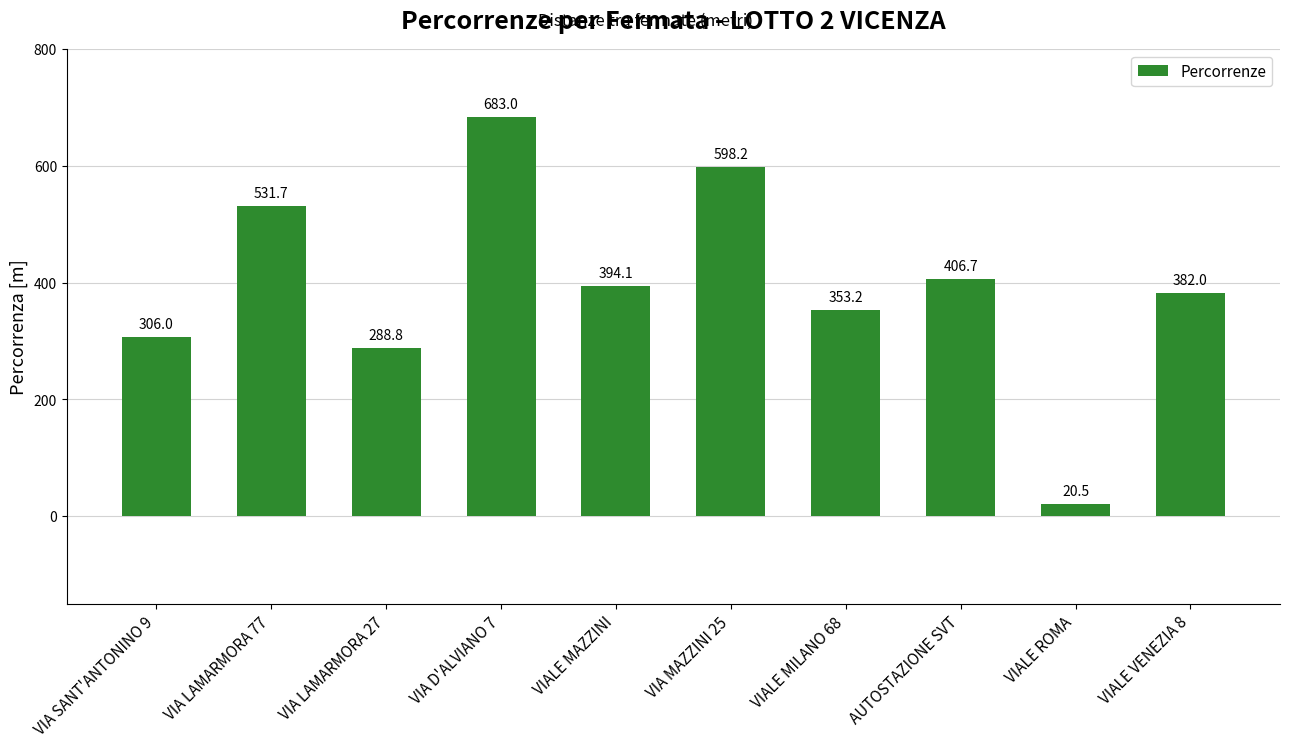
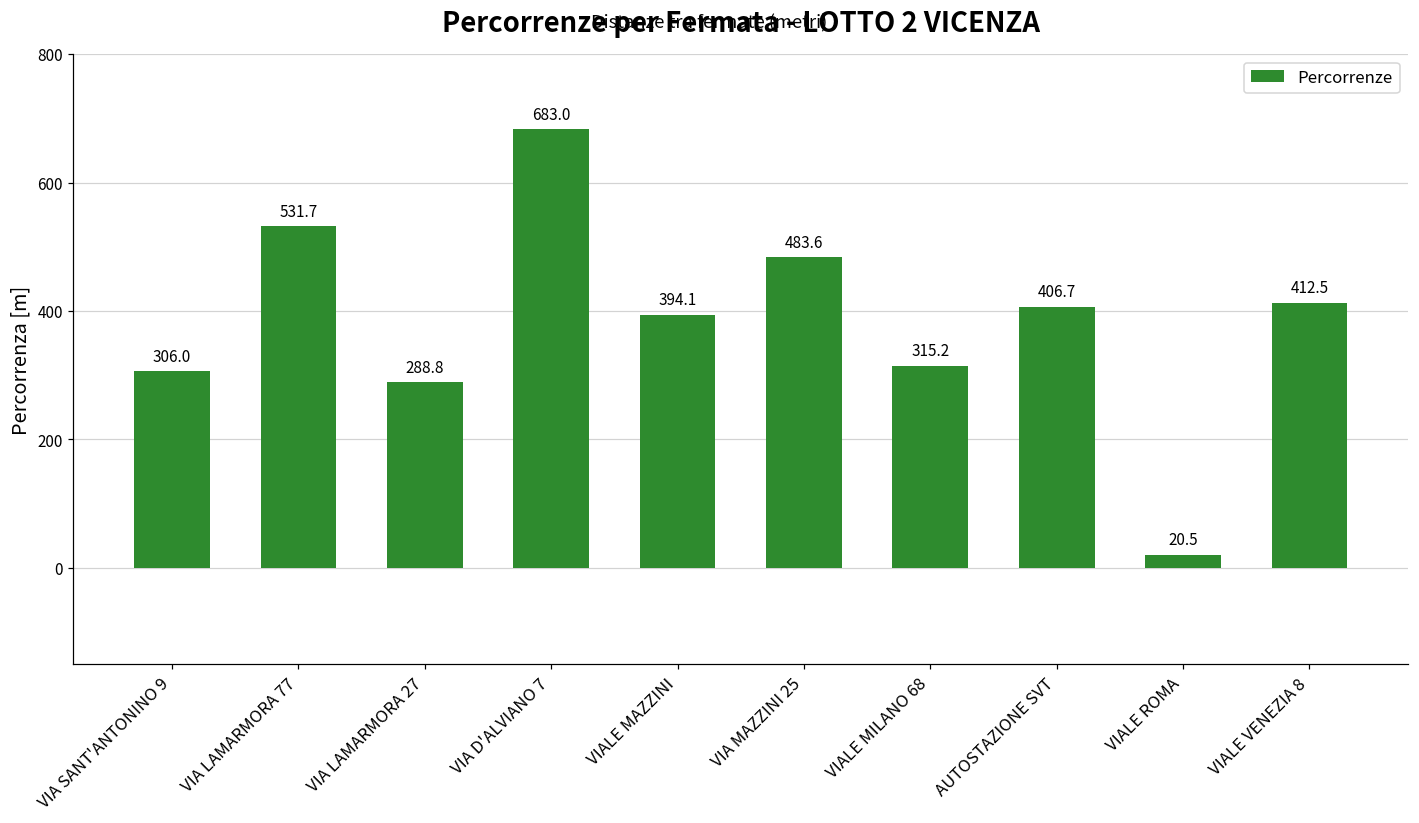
  {
    "VIA SANT'ANTONINO 9": 306.0,
    "VIA LAMARMORA 77": 531.7,
    "VIA LAMARMORA 27": 288.8,
    "VIA D'ALVIANO 7": 683.0,
    "VIALE MAZZINI": 394.1,
-   "VIA MAZZINI 25": 598.2,
-   "VIALE MILANO 68": 353.2,
+   "VIA MAZZINI 25": 483.6,
+   "VIALE MILANO 68": 315.2,
    "AUTOSTAZIONE SVT": 406.7,
    "VIALE ROMA": 20.5,
-   "VIALE VENEZIA 8": 382.0
+   "VIALE VENEZIA 8": 412.5
  }
